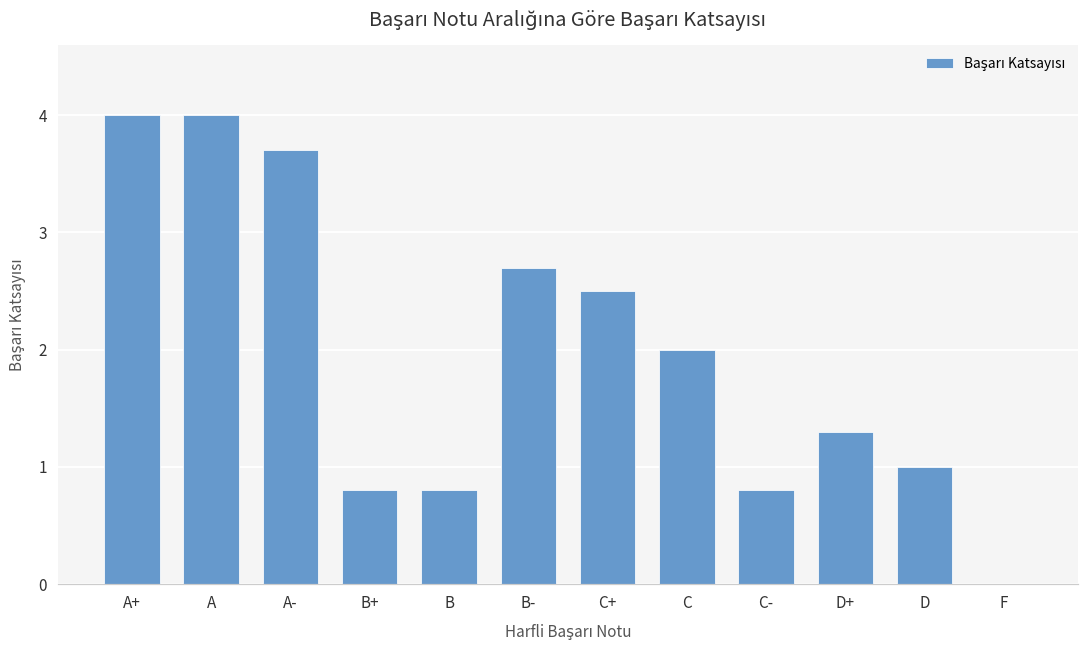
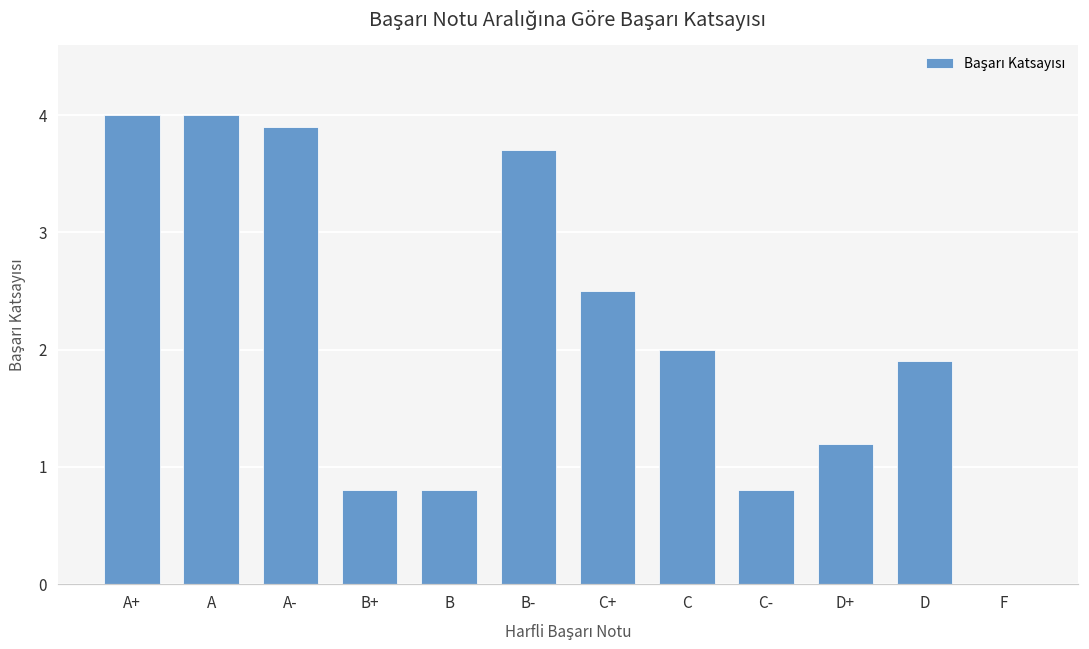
  {
    "A+": 4.0,
    "A": 4.0,
-   "A-": 3.7,
+   "A-": 3.9,
    "B+": 0.8,
    "B": 0.8,
-   "B-": 2.7,
+   "B-": 3.7,
    "C+": 2.5,
    "C": 2.0,
    "C-": 0.8,
-   "D+": 1.3,
-   "D": 1.0,
+   "D+": 1.2,
+   "D": 1.9,
    "F": 0.0
  }
